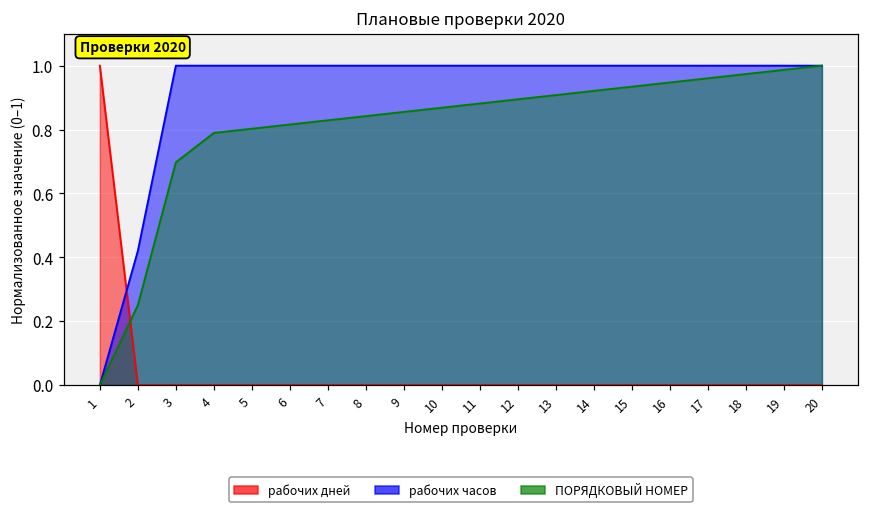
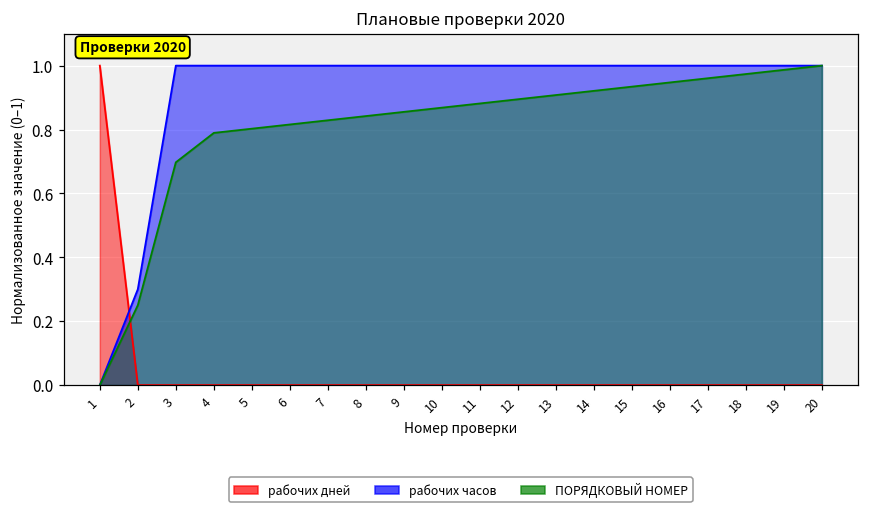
  {
    "рабочих дней": {
      "2": 0.00,
      "3": 0.00,
      "4": 0.00,
      "5": 0.00,
      "6": 0.00,
      "7": 0.00,
      "8": 0.00,
      "9": 0.00,
      "10": 0.00,
      "11": 0.00,
      "12": 0.00,
      "13": 0.00,
      "14": 0.00,
      "15": 0.00,
      "16": 0.00,
      "17": 0.00,
      "18": 0.00,
      "19": 0.00,
      "20": 0.00
    },
    "рабочих часов": {
-     "2": 0.42,
+     "2": 0.30,
      "4": 1.00,
      "5": 1.00,
      "6": 1.00,
      "7": 1.00,
      "8": 1.00,
      "9": 1.00,
      "10": 1.00,
      "11": 1.00,
      "12": 1.00,
      "13": 1.00,
      "14": 1.00,
      "15": 1.00,
      "16": 1.00,
      "17": 1.00,
      "18": 1.00,
      "19": 1.00
    },
    "ПОРЯДКОВЫЙ НОМЕР": {
      "2": 0.25,
      "3": 0.70,
      "4": 0.79,
      "5": 0.80,
      "6": 0.82,
      "7": 0.83,
      "8": 0.84,
      "9": 0.86,
      "10": 0.87,
      "11": 0.88,
      "12": 0.89,
      "13": 0.91,
      "14": 0.92,
      "15": 0.93,
      "16": 0.95,
      "17": 0.96,
      "18": 0.97,
      "19": 0.99
    }
  }
